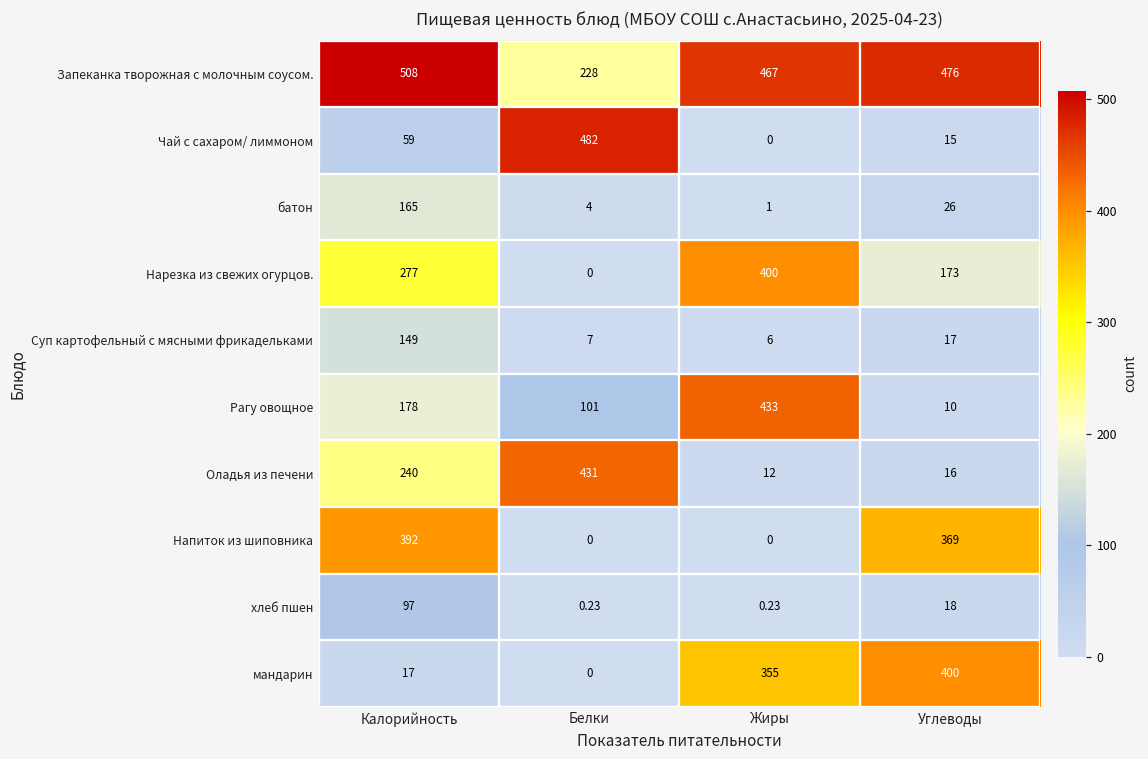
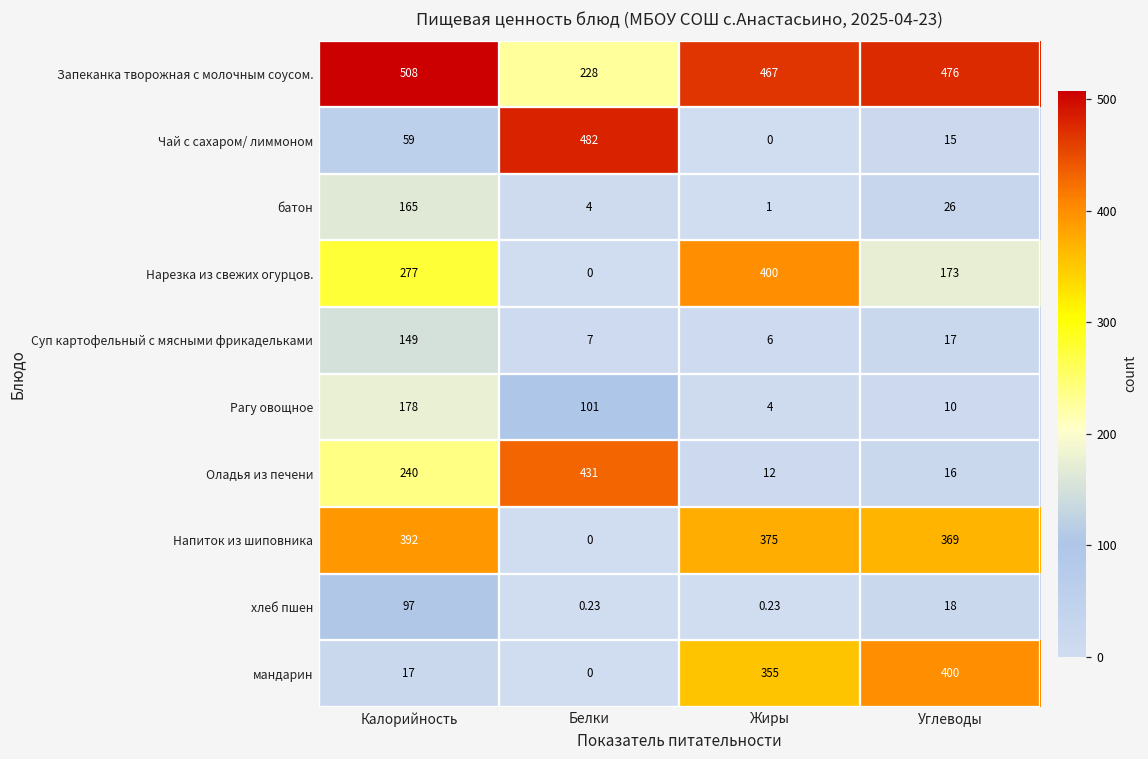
  {
    "Запеканка творожная с молочным соусом.": {
      "Калорийность": 508,
      "Белки": 228,
      "Жиры": 467,
      "Углеводы": 476
    },
    "Чай с сахаром/ лиммоном": {
      "Калорийность": 59,
      "Белки": 482,
      "Жиры": 0,
      "Углеводы": 15
    },
    "батон": {
      "Калорийность": 165,
      "Белки": 4,
      "Жиры": 1,
      "Углеводы": 26
    },
    "Нарезка из свежих огурцов.": {
      "Калорийность": 277,
      "Белки": 0,
      "Жиры": 400,
      "Углеводы": 173
    },
    "Суп картофельный с мясными фрикадельками": {
      "Калорийность": 149,
      "Белки": 7,
      "Жиры": 6,
      "Углеводы": 17
    },
    "Рагу овощное": {
      "Калорийность": 178,
      "Белки": 101,
-     "Жиры": 433,
+     "Жиры": 4,
      "Углеводы": 10
    },
    "Оладья из печени": {
      "Калорийность": 240,
      "Белки": 431,
      "Жиры": 12,
      "Углеводы": 16
    },
    "Напиток из шиповника": {
      "Калорийность": 392,
      "Белки": 0,
-     "Жиры": 0,
+     "Жиры": 375,
      "Углеводы": 369
    },
    "хлеб пшен": {
      "Калорийность": 97,
      "Белки": 0.23,
      "Жиры": 0.23,
      "Углеводы": 18
    },
    "мандарин": {
      "Калорийность": 17,
      "Белки": 0,
      "Жиры": 355,
      "Углеводы": 400
    }
  }
